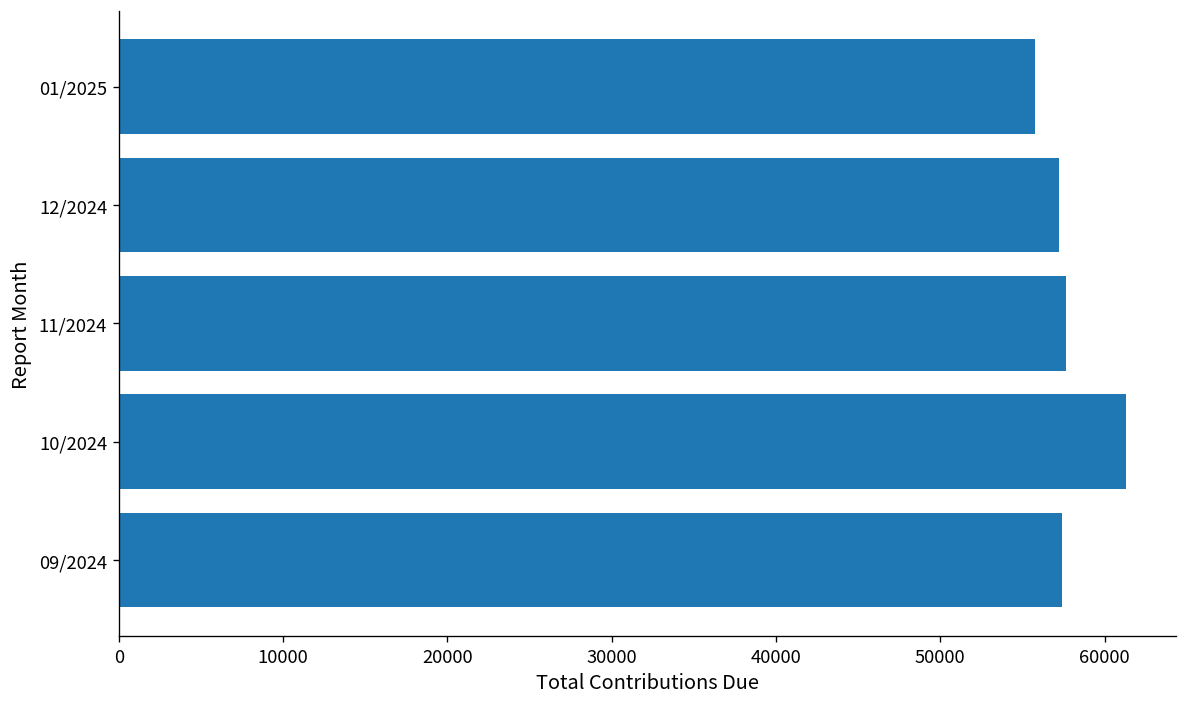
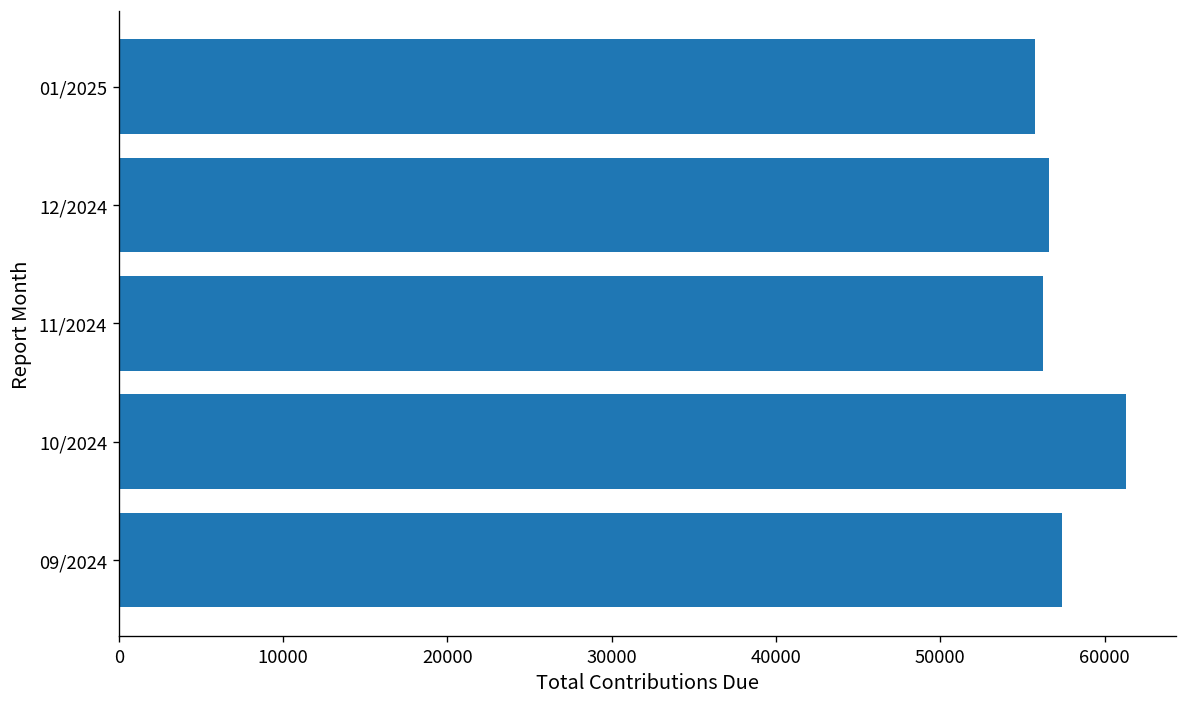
  {
    "01/2025": 55800,
-   "12/2024": 57200,
-   "11/2024": 57700,
+   "12/2024": 56600,
+   "11/2024": 56200,
    "10/2024": 61300,
    "09/2024": 57400
  }
